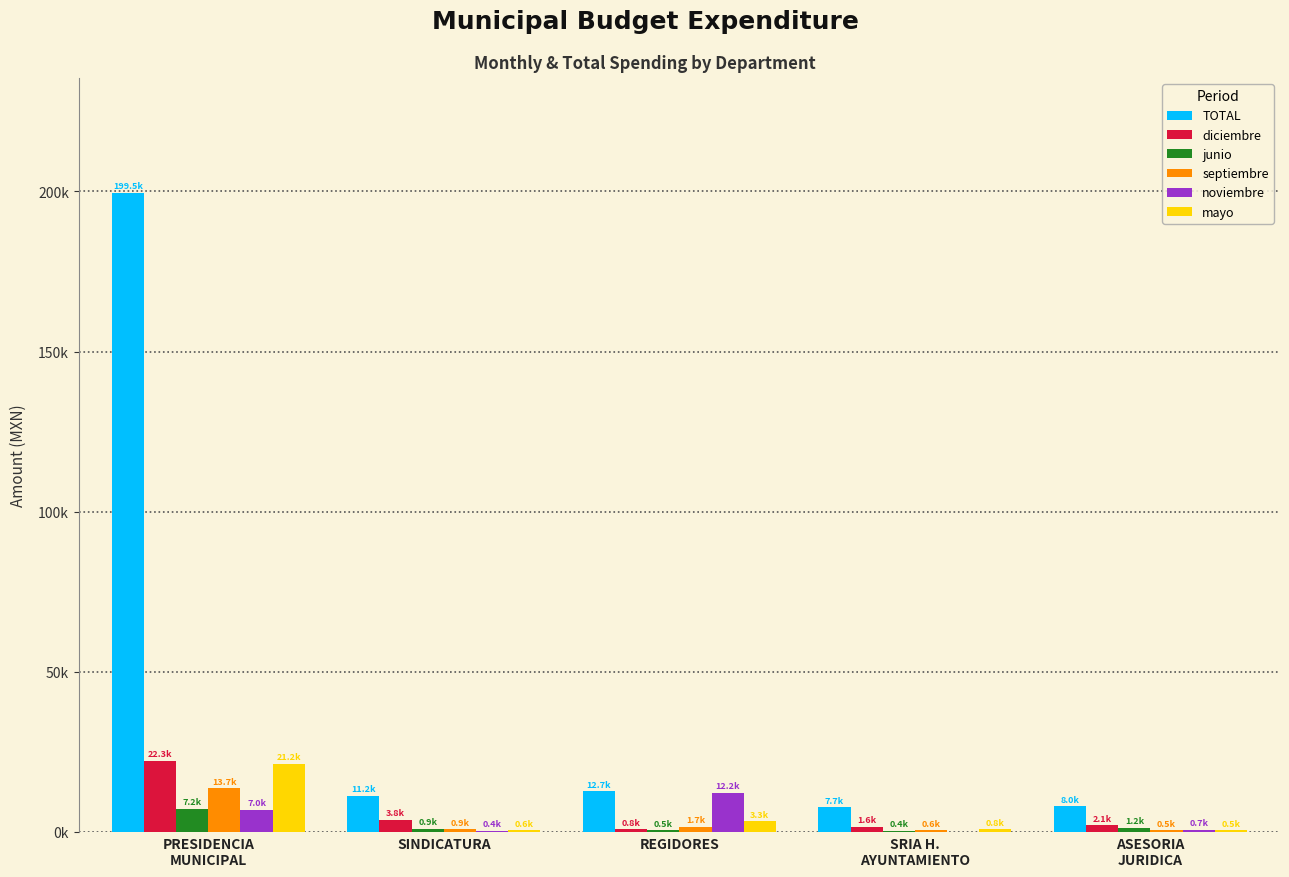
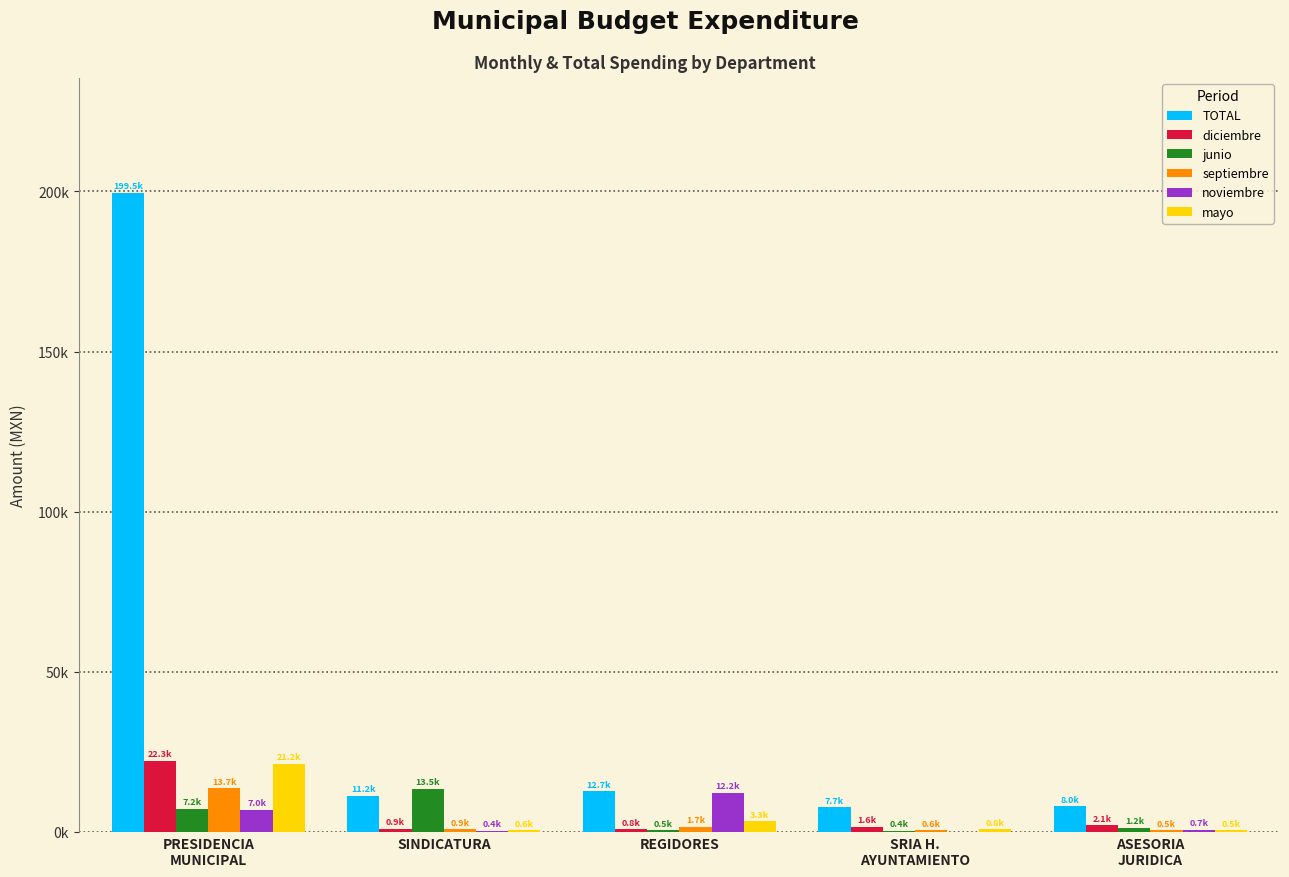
  {
    "TOTAL": {
      "PRESIDENCIA MUNICIPAL": "199.5k",
      "SINDICATURA": "11.2k",
      "REGIDORES": "12.7k",
      "SRIA H. AYUNTAMIENTO": "7.7k",
      "ASESORIA JURIDICA": "8.0k"
    },
    "diciembre": {
      "PRESIDENCIA MUNICIPAL": "22.3k",
-     "SINDICATURA": "3.8k",
+     "SINDICATURA": "0.9k",
      "REGIDORES": "0.8k",
      "SRIA H. AYUNTAMIENTO": "1.6k",
      "ASESORIA JURIDICA": "2.1k"
    },
    "junio": {
      "PRESIDENCIA MUNICIPAL": "7.2k",
-     "SINDICATURA": "0.9k",
+     "SINDICATURA": "13.5k",
      "REGIDORES": "0.5k",
      "SRIA H. AYUNTAMIENTO": "0.4k",
      "ASESORIA JURIDICA": "1.2k"
    },
    "septiembre": {
      "PRESIDENCIA MUNICIPAL": "13.7k",
      "SINDICATURA": "0.9k",
      "REGIDORES": "1.7k",
      "SRIA H. AYUNTAMIENTO": "0.6k",
      "ASESORIA JURIDICA": "0.5k"
    },
    "noviembre": {
      "PRESIDENCIA MUNICIPAL": "7.0k",
      "SINDICATURA": "0.4k",
      "REGIDORES": "12.2k",
      "ASESORIA JURIDICA": "0.7k"
    },
    "mayo": {
      "PRESIDENCIA MUNICIPAL": "21.2k",
      "SINDICATURA": "0.6k",
      "REGIDORES": "3.3k",
      "SRIA H. AYUNTAMIENTO": "0.8k",
      "ASESORIA JURIDICA": "0.5k"
    }
  }
